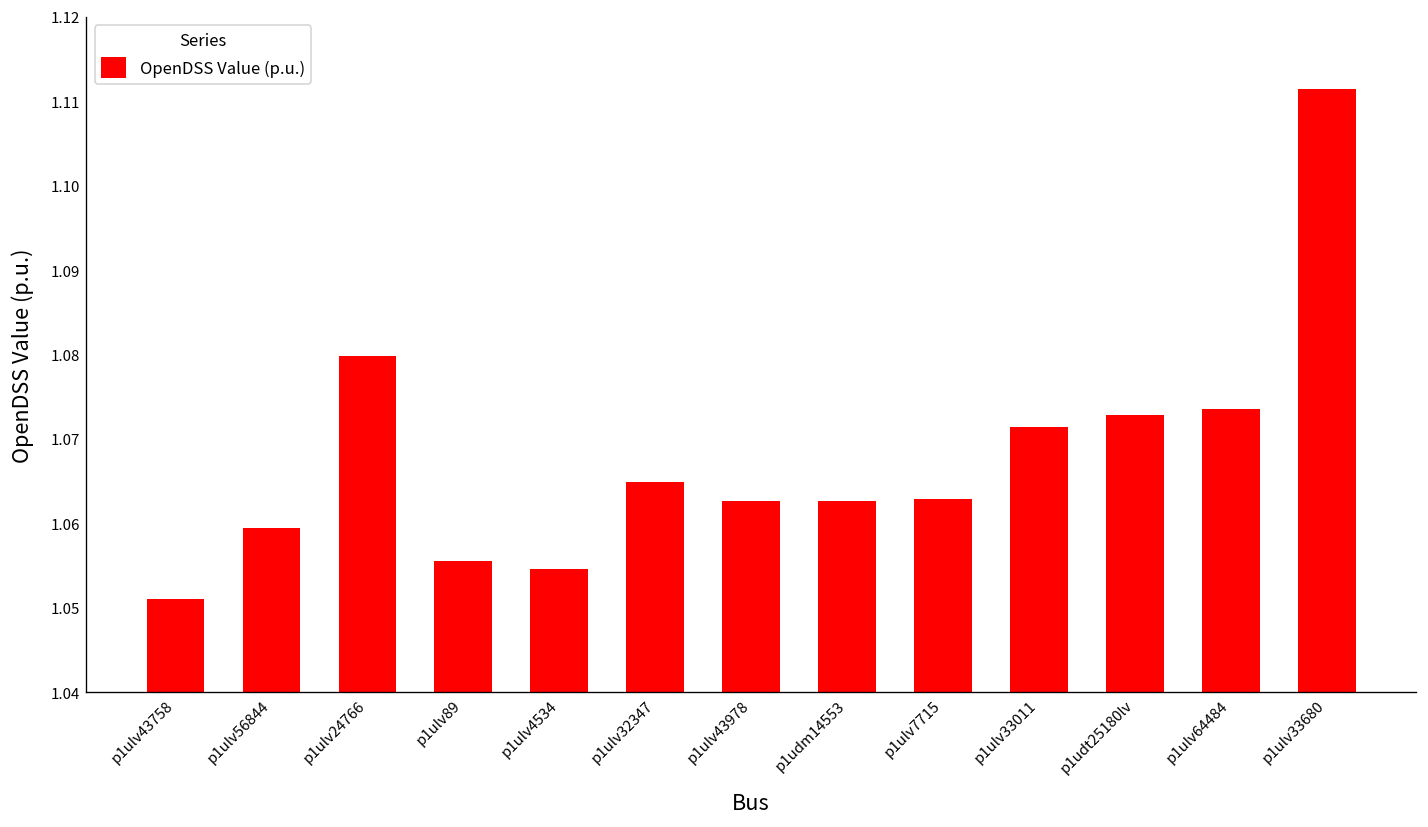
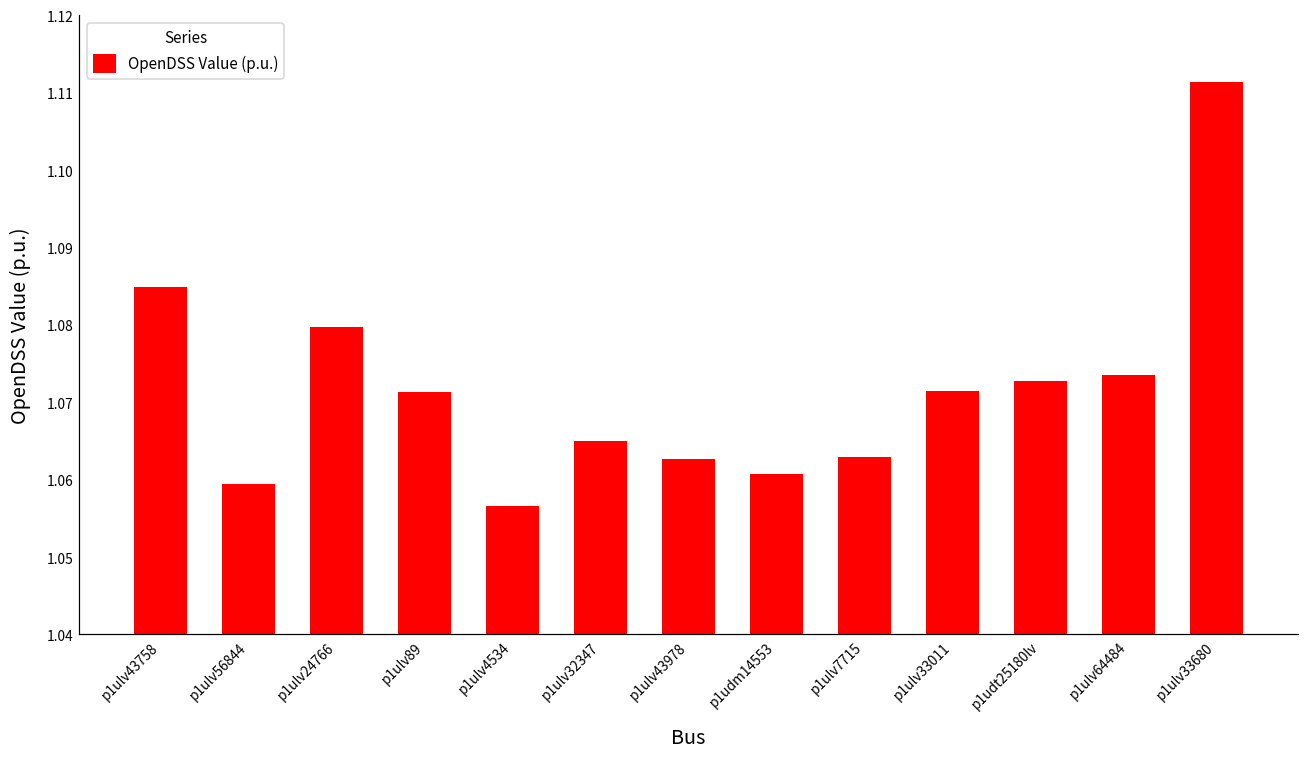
  {
-   "p1ulv43758": 1.051,
+   "p1ulv43758": 1.085,
    "p1ulv56844": 1.059,
    "p1ulv24766": 1.080,
-   "p1ulv89": 1.055,
-   "p1ulv4534": 1.055,
+   "p1ulv89": 1.071,
+   "p1ulv4534": 1.057,
    "p1ulv32347": 1.065,
    "p1ulv43978": 1.063,
-   "p1udm14553": 1.063,
+   "p1udm14553": 1.061,
    "p1ulv7715": 1.063,
    "p1ulv33011": 1.071,
    "p1udt25180lv": 1.073,
    "p1ulv64484": 1.074,
    "p1ulv33680": 1.111
  }
